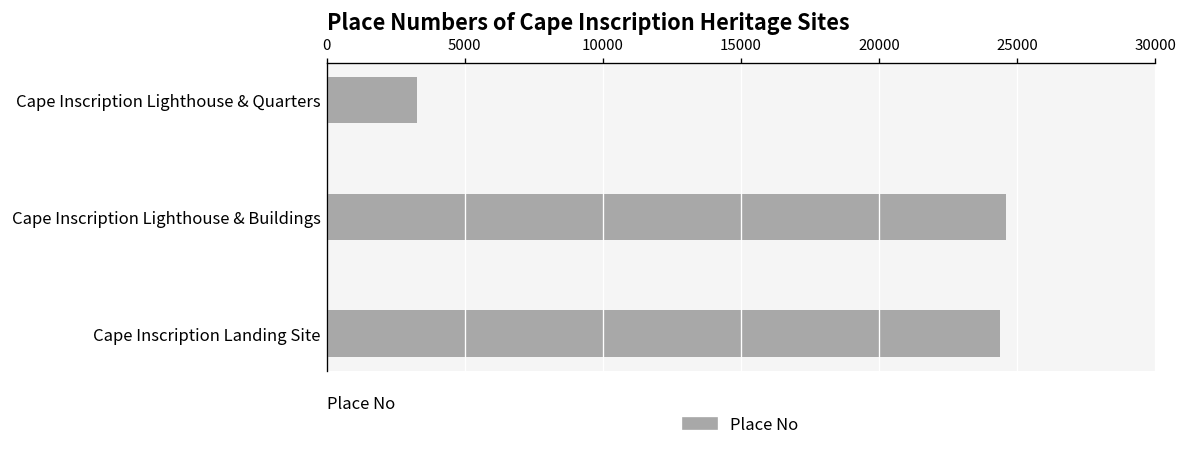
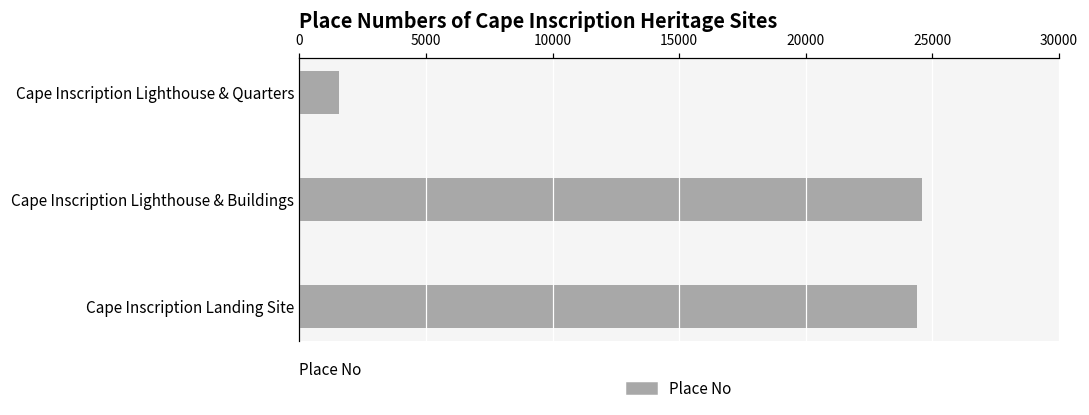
  {
-   "Cape Inscription Lighthouse & Quarters": 3300,
+   "Cape Inscription Lighthouse & Quarters": 1600,
    "Cape Inscription Lighthouse & Buildings": 24600,
    "Cape Inscription Landing Site": 24400
  }
